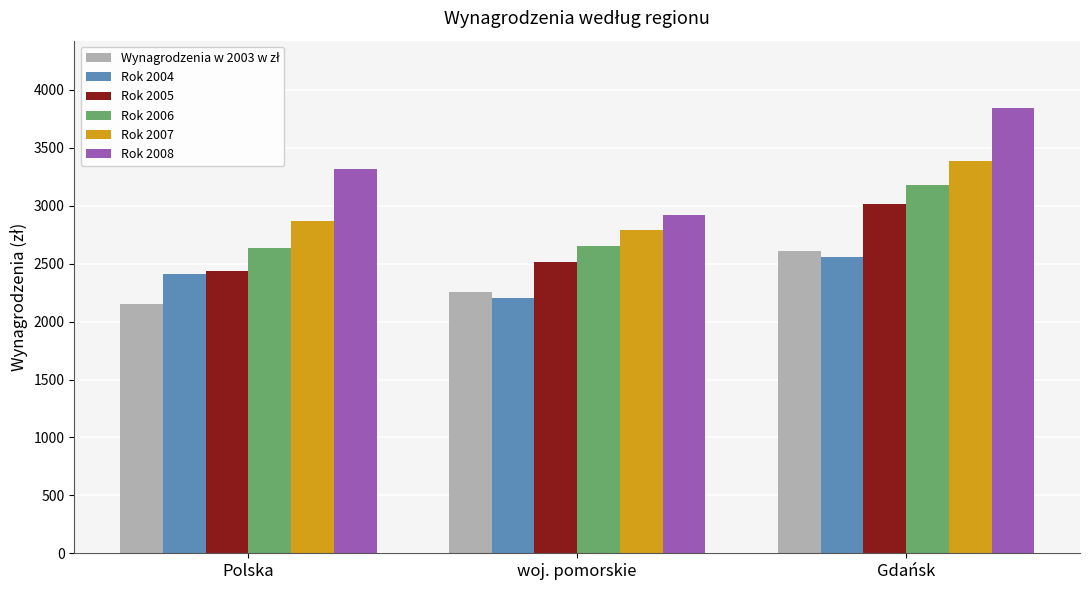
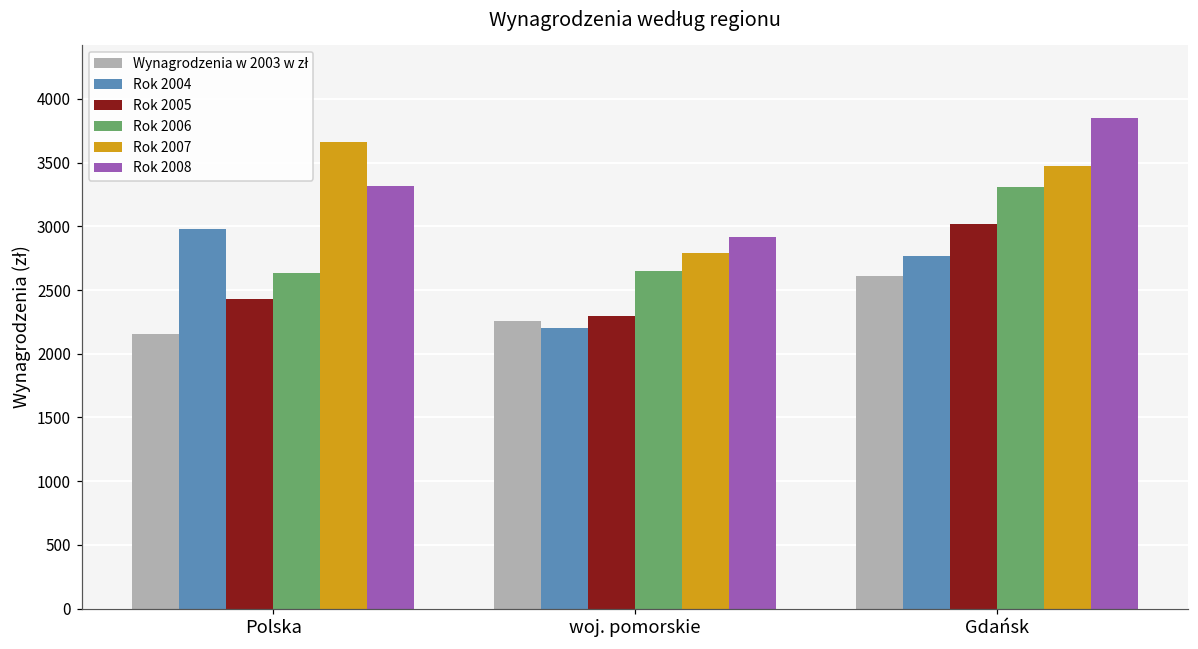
  {
    "Wynagrodzenia w 2003 w zł": {
      "Polska": 2150,
      "woj. pomorskie": 2260,
      "Gdańsk": 2610
    },
    "Rok 2004": {
-     "Polska": 2410,
+     "Polska": 2980,
      "woj. pomorskie": 2200,
-     "Gdańsk": 2560
+     "Gdańsk": 2770
    },
    "Rok 2005": {
      "Polska": 2430,
-     "woj. pomorskie": 2510,
+     "woj. pomorskie": 2290,
      "Gdańsk": 3020
    },
    "Rok 2006": {
      "Polska": 2640,
      "woj. pomorskie": 2650,
-     "Gdańsk": 3180
+     "Gdańsk": 3310
    },
    "Rok 2007": {
-     "Polska": 2870,
+     "Polska": 3660,
      "woj. pomorskie": 2790,
-     "Gdańsk": 3390
+     "Gdańsk": 3470
    },
    "Rok 2008": {
      "Polska": 3310,
      "woj. pomorskie": 2920,
      "Gdańsk": 3850
    }
  }
